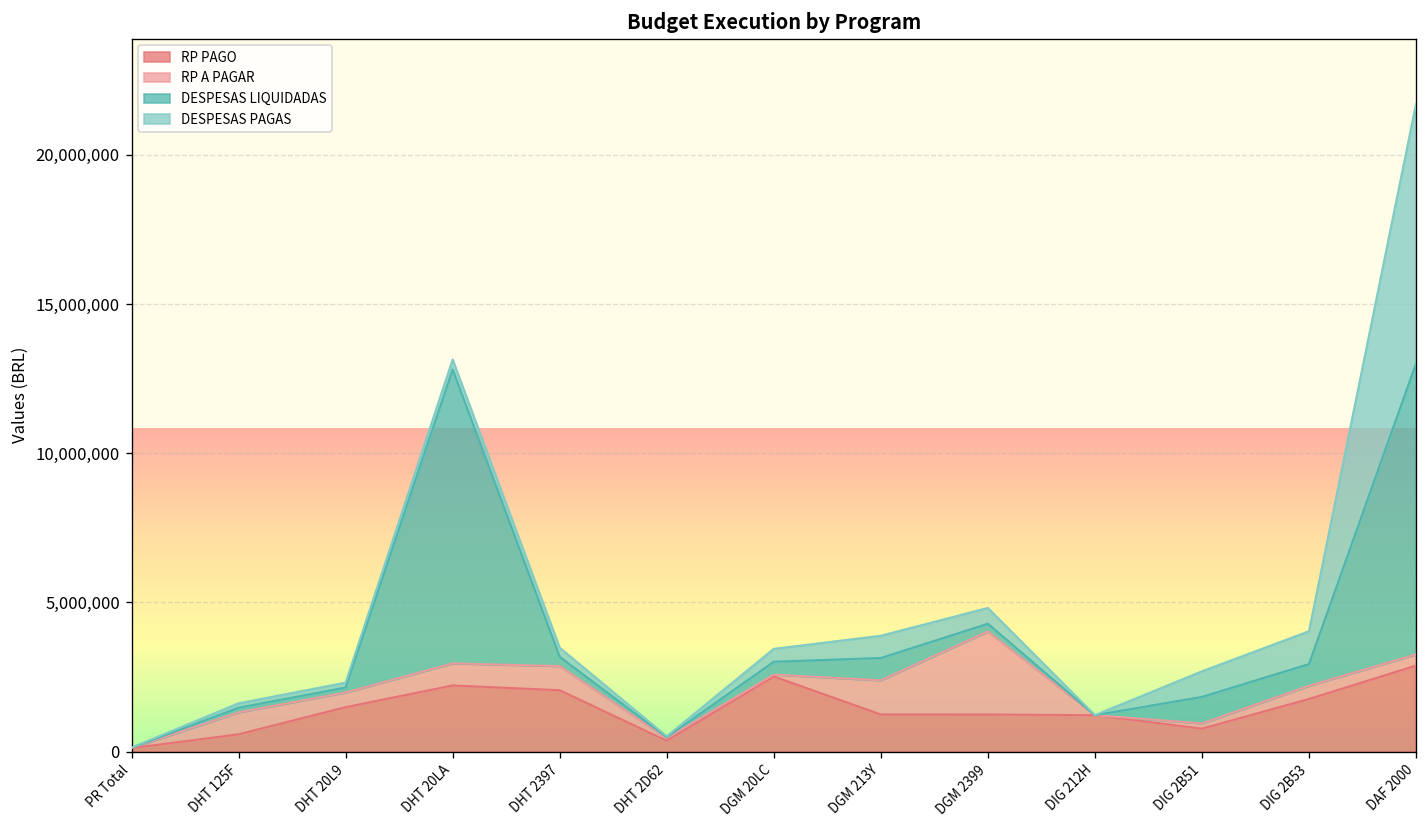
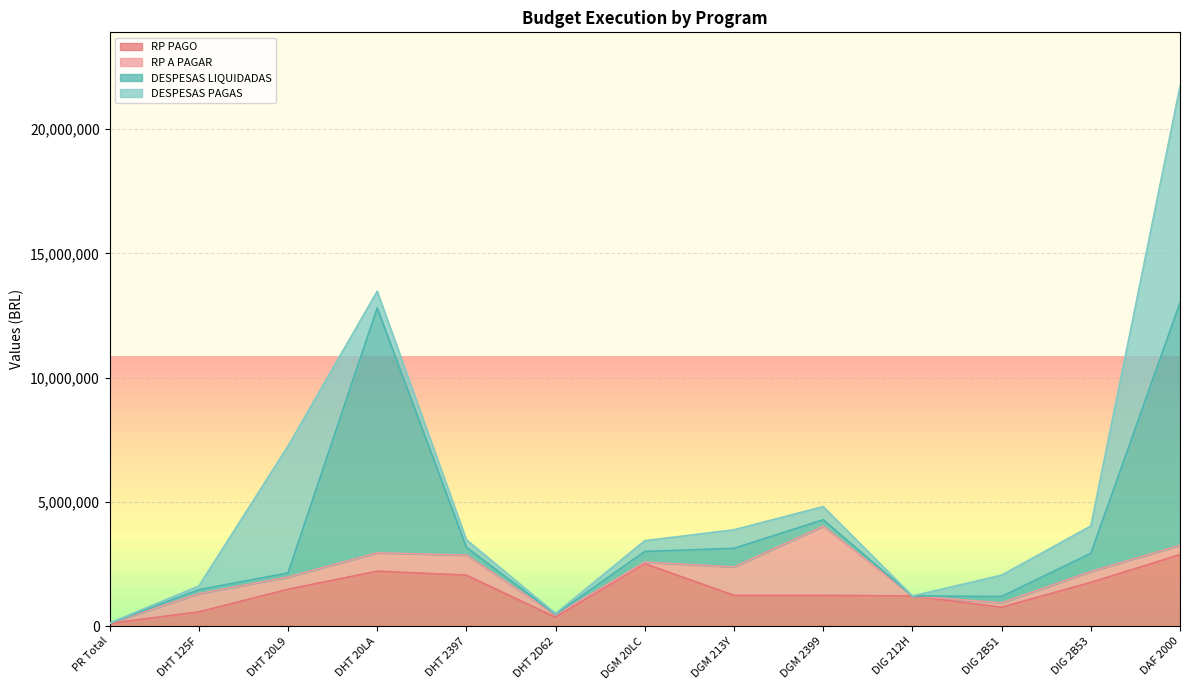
  {
    "DESPESAS LIQUIDADAS": {
      "DHT 125F": "200,000",
      "DHT 20L9": "200,000",
      "DHT 20LA": "9,900,000",
      "DHT 2397": "300,000",
      "DGM 20LC": "400,000",
      "DGM 213Y": "700,000",
      "DGM 2399": "300,000",
-     "DIG 2B51": "900,000",
+     "DIG 2B51": "300,000",
      "DIG 2B53": "700,000",
      "DAF 2000": "9,800,000"
    },
    "DESPESAS PAGAS": {
      "DHT 125F": "100,000",
-     "DHT 20L9": "200,000",
-     "DHT 20LA": "300,000",
+     "DHT 20L9": "5,100,000",
+     "DHT 20LA": "700,000",
      "DHT 2397": "300,000",
      "DGM 20LC": "400,000",
      "DGM 213Y": "700,000",
      "DGM 2399": "500,000",
      "DIG 2B51": "900,000",
      "DIG 2B53": "1,100,000",
      "DAF 2000": "8,700,000"
    }
  }
